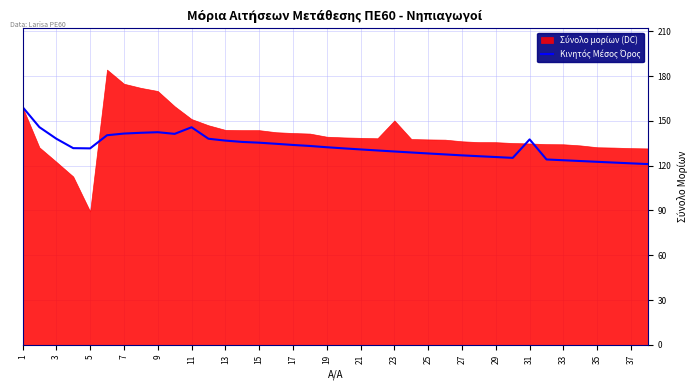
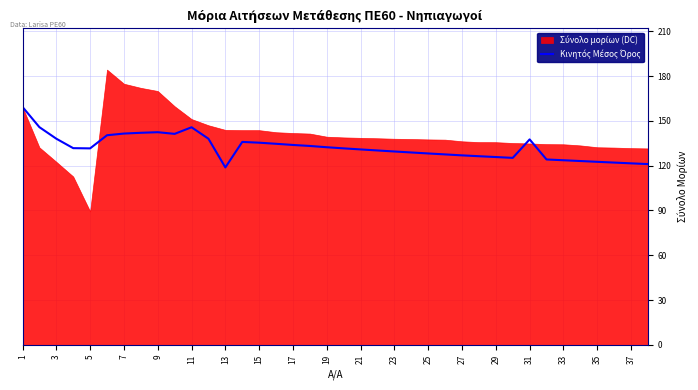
  {
    "Κινητός Μέσος Όρος": {
      "3": 138,
      "5": 132,
      "7": 141,
      "9": 142,
      "11": 146,
-     "13": 137,
+     "13": 119,
      "15": 135,
      "17": 134,
      "19": 132,
      "21": 131,
      "23": 129,
      "25": 128,
      "27": 127,
      "29": 126,
      "31": 138,
      "33": 124,
      "35": 123,
      "37": 122
    },
    "Σύνολο μορίων (DC)": {
      "3": 123,
      "5": 89,
      "7": 175,
      "9": 170,
      "11": 151,
      "13": 144,
      "15": 144,
      "17": 142,
      "19": 139,
      "21": 139,
-     "23": 150,
+     "23": 138,
      "25": 138,
      "27": 136,
      "29": 136,
      "31": 135,
      "33": 134,
      "35": 132,
      "37": 132
    }
  }
